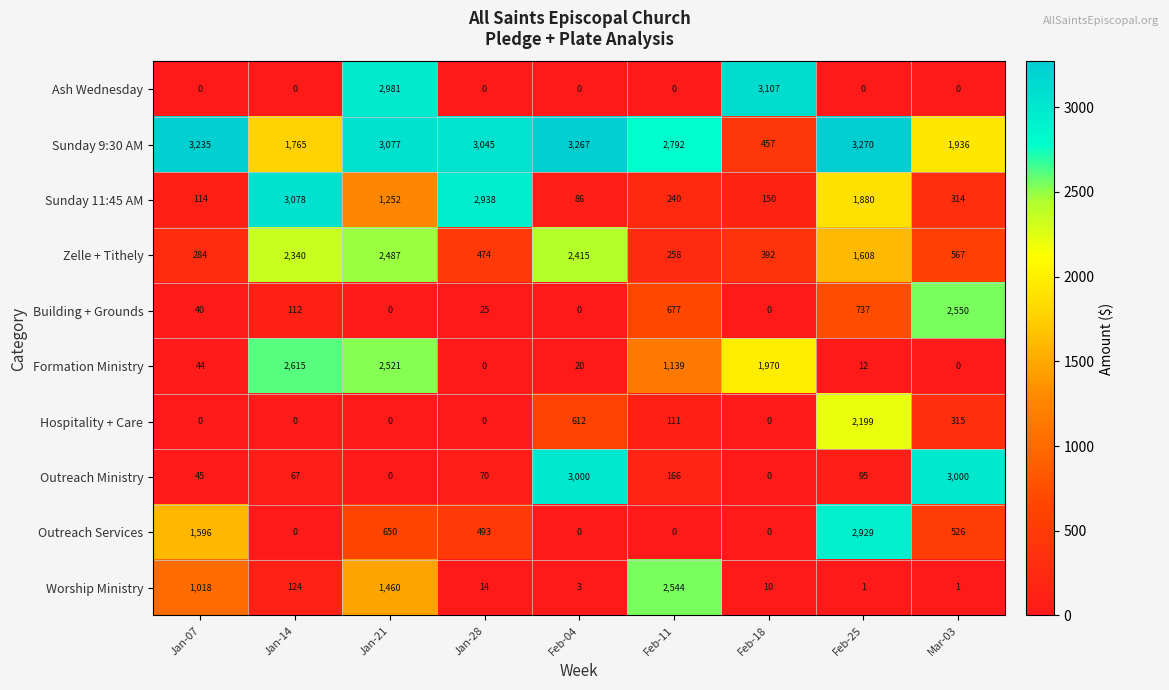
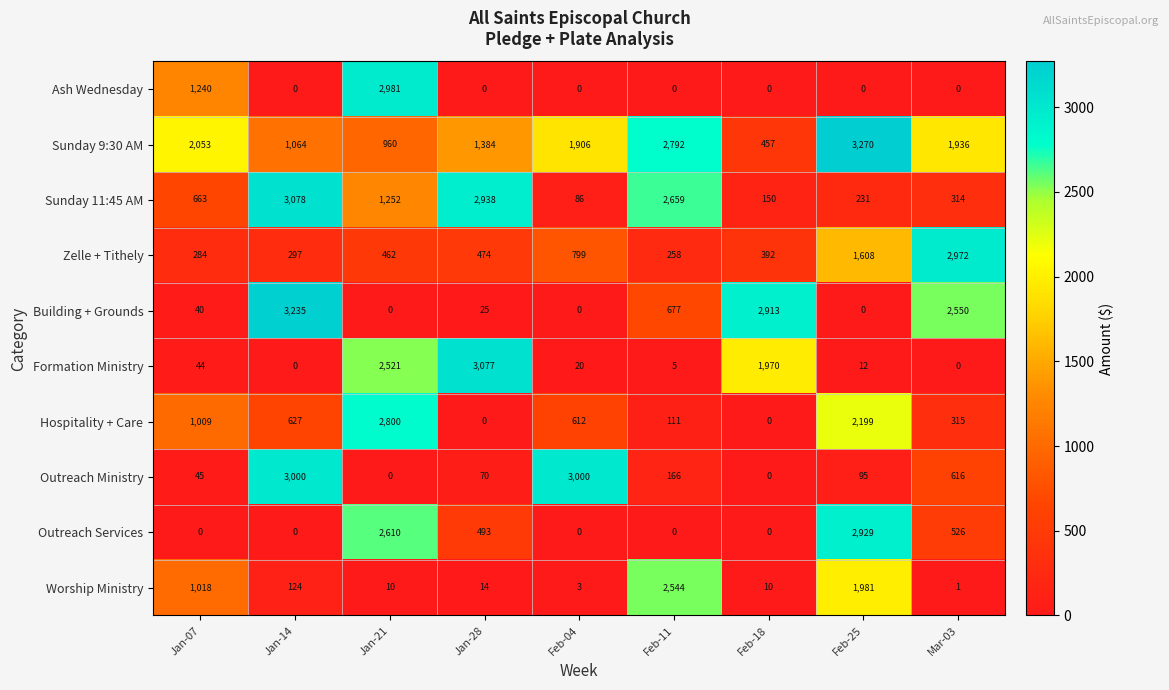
  {
    "Ash Wednesday": {
-     "Jan-07": "0",
+     "Jan-07": "1,240",
      "Jan-14": "0",
      "Jan-21": "2,981",
      "Jan-28": "0",
      "Feb-04": "0",
      "Feb-11": "0",
-     "Feb-18": "3,107",
+     "Feb-18": "0",
      "Feb-25": "0",
      "Mar-03": "0"
    },
    "Sunday 9:30 AM": {
-     "Jan-07": "3,235",
-     "Jan-14": "1,765",
-     "Jan-21": "3,077",
-     "Jan-28": "3,045",
-     "Feb-04": "3,267",
+     "Jan-07": "2,053",
+     "Jan-14": "1,064",
+     "Jan-21": "960",
+     "Jan-28": "1,384",
+     "Feb-04": "1,906",
      "Feb-11": "2,792",
      "Feb-18": "457",
      "Feb-25": "3,270",
      "Mar-03": "1,936"
    },
    "Sunday 11:45 AM": {
-     "Jan-07": "114",
+     "Jan-07": "663",
      "Jan-14": "3,078",
      "Jan-21": "1,252",
      "Jan-28": "2,938",
      "Feb-04": "86",
-     "Feb-11": "240",
+     "Feb-11": "2,659",
      "Feb-18": "150",
-     "Feb-25": "1,880",
+     "Feb-25": "231",
      "Mar-03": "314"
    },
    "Zelle + Tithely": {
      "Jan-07": "284",
-     "Jan-14": "2,340",
-     "Jan-21": "2,487",
+     "Jan-14": "297",
+     "Jan-21": "462",
      "Jan-28": "474",
-     "Feb-04": "2,415",
+     "Feb-04": "799",
      "Feb-11": "258",
      "Feb-18": "392",
      "Feb-25": "1,608",
-     "Mar-03": "567"
+     "Mar-03": "2,972"
    },
    "Building + Grounds": {
      "Jan-07": "40",
-     "Jan-14": "112",
+     "Jan-14": "3,235",
      "Jan-21": "0",
      "Jan-28": "25",
      "Feb-04": "0",
      "Feb-11": "677",
-     "Feb-18": "0",
-     "Feb-25": "737",
+     "Feb-18": "2,913",
+     "Feb-25": "0",
      "Mar-03": "2,550"
    },
    "Formation Ministry": {
      "Jan-07": "44",
-     "Jan-14": "2,615",
+     "Jan-14": "0",
      "Jan-21": "2,521",
-     "Jan-28": "0",
+     "Jan-28": "3,077",
      "Feb-04": "20",
-     "Feb-11": "1,139",
+     "Feb-11": "5",
      "Feb-18": "1,970",
      "Feb-25": "12",
      "Mar-03": "0"
    },
    "Hospitality + Care": {
-     "Jan-07": "0",
-     "Jan-14": "0",
-     "Jan-21": "0",
+     "Jan-07": "1,009",
+     "Jan-14": "627",
+     "Jan-21": "2,800",
      "Jan-28": "0",
      "Feb-04": "612",
      "Feb-11": "111",
      "Feb-18": "0",
      "Feb-25": "2,199",
      "Mar-03": "315"
    },
    "Outreach Ministry": {
      "Jan-07": "45",
-     "Jan-14": "67",
+     "Jan-14": "3,000",
      "Jan-21": "0",
      "Jan-28": "70",
      "Feb-04": "3,000",
      "Feb-11": "166",
      "Feb-18": "0",
      "Feb-25": "95",
-     "Mar-03": "3,000"
+     "Mar-03": "616"
    },
    "Outreach Services": {
-     "Jan-07": "1,596",
+     "Jan-07": "0",
      "Jan-14": "0",
-     "Jan-21": "650",
+     "Jan-21": "2,610",
      "Jan-28": "493",
      "Feb-04": "0",
      "Feb-11": "0",
      "Feb-18": "0",
      "Feb-25": "2,929",
      "Mar-03": "526"
    },
    "Worship Ministry": {
      "Jan-07": "1,018",
      "Jan-14": "124",
-     "Jan-21": "1,460",
+     "Jan-21": "10",
      "Jan-28": "14",
      "Feb-04": "3",
      "Feb-11": "2,544",
      "Feb-18": "10",
-     "Feb-25": "1",
+     "Feb-25": "1,981",
      "Mar-03": "1"
    }
  }
